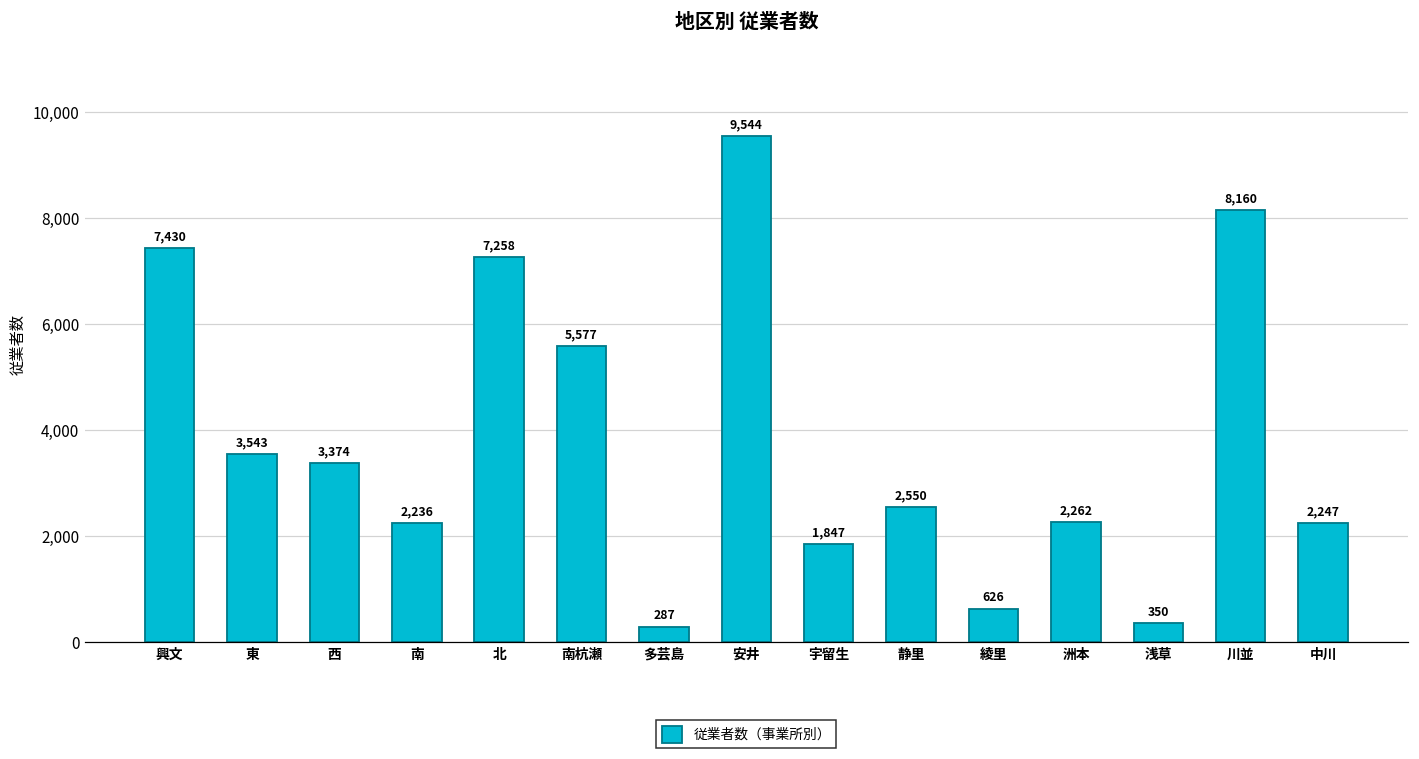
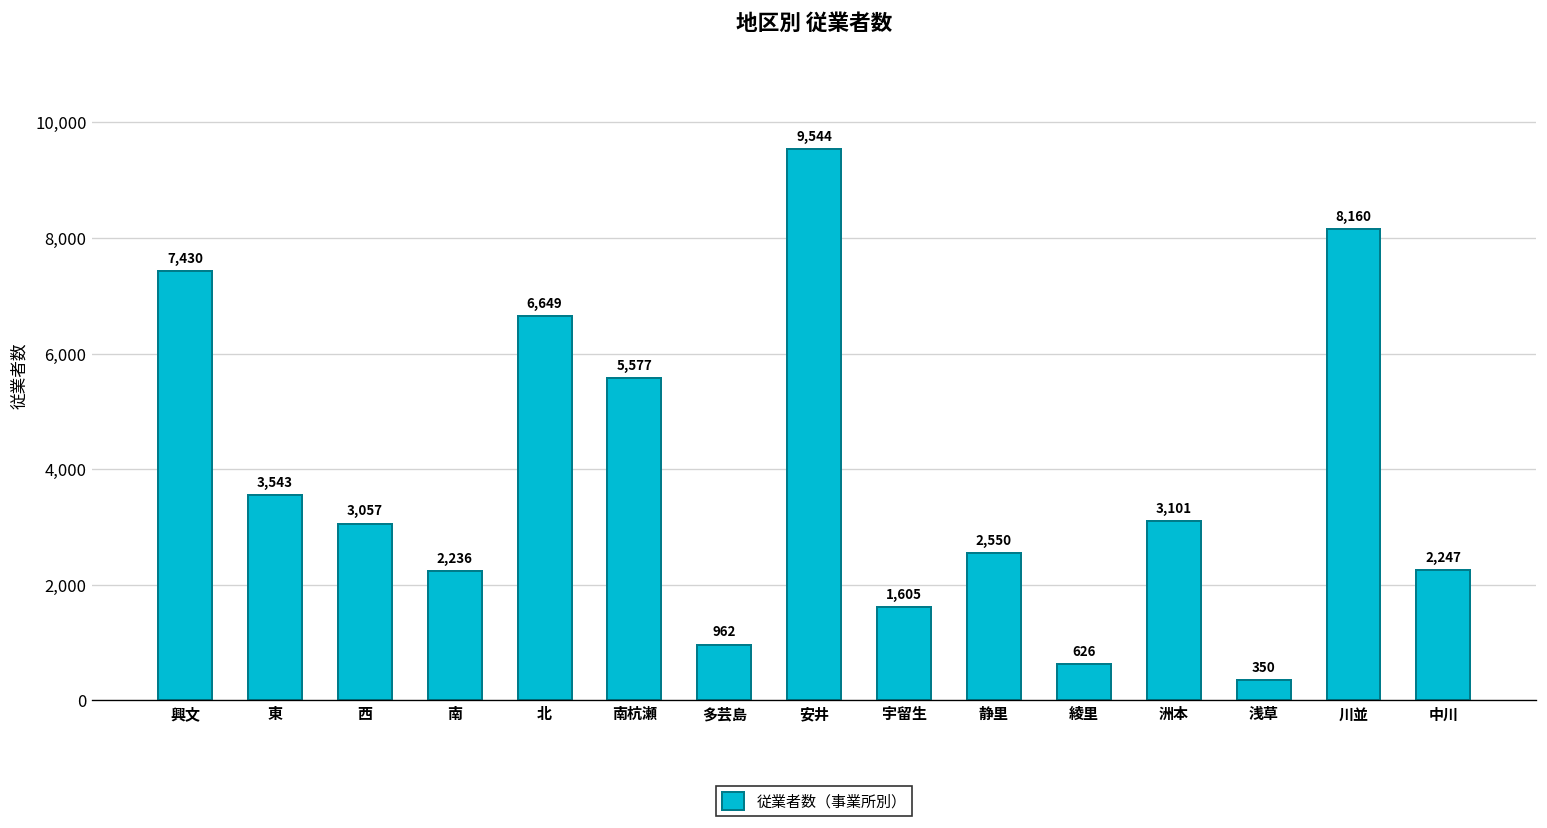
  {
    "興文": "7,430",
    "東": "3,543",
-   "西": "3,374",
+   "西": "3,057",
    "南": "2,236",
-   "北": "7,258",
+   "北": "6,649",
    "南杭瀬": "5,577",
-   "多芸島": "287",
+   "多芸島": "962",
    "安井": "9,544",
-   "宇留生": "1,847",
+   "宇留生": "1,605",
    "静里": "2,550",
    "綾里": "626",
-   "洲本": "2,262",
+   "洲本": "3,101",
    "浅草": "350",
    "川並": "8,160",
    "中川": "2,247"
  }
